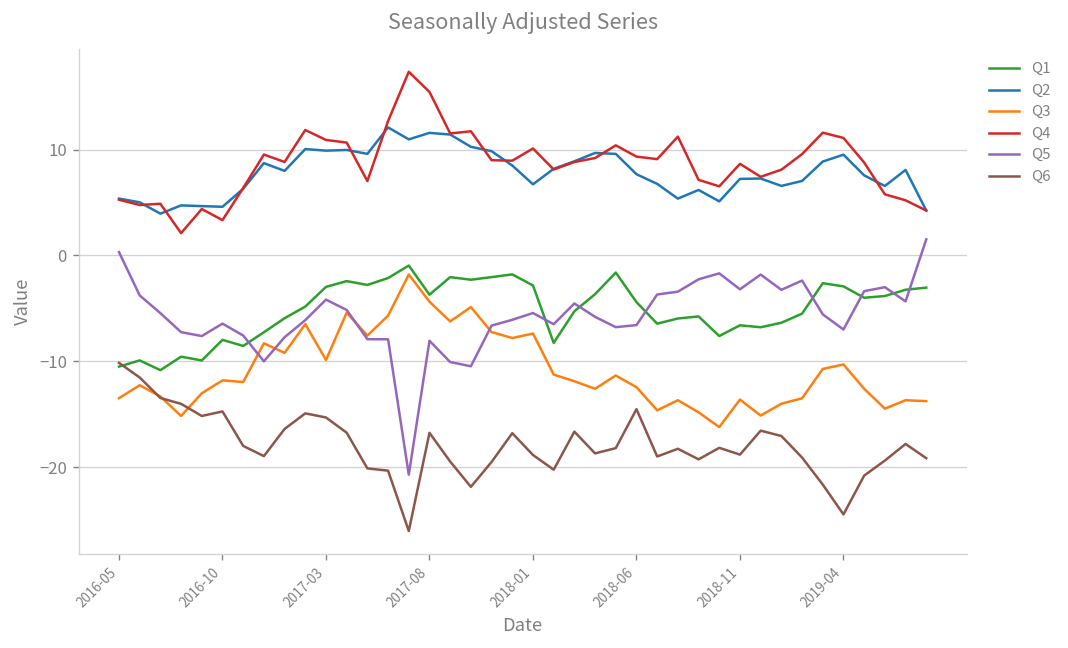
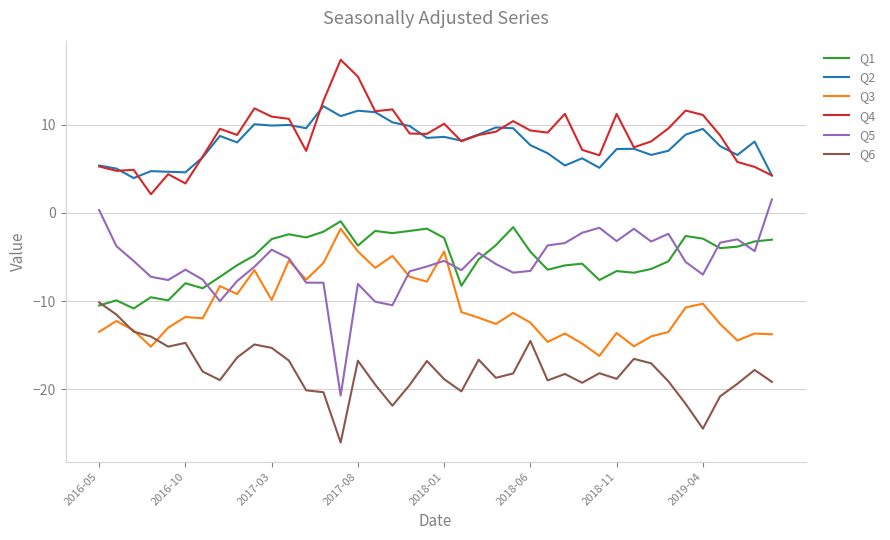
  {
    "Q1": {
      "2016-05": -11,
      "2016-10": -8,
      "2017-03": -3,
      "2017-08": -4,
      "2018-01": -3,
      "2018-06": -4,
      "2018-11": -7,
      "2019-04": -3
    },
    "Q2": {
      "2016-10": 5,
      "2017-03": 10,
      "2017-08": 12,
-     "2018-01": 7,
+     "2018-01": 9,
      "2018-06": 8,
      "2018-11": 7,
      "2019-04": 10
    },
    "Q3": {
      "2016-05": -13,
      "2016-10": -12,
      "2017-03": -10,
      "2017-08": -4,
-     "2018-01": -7,
+     "2018-01": -4,
      "2018-06": -12,
      "2018-11": -14,
      "2019-04": -10
    },
    "Q4": {
      "2016-10": 3,
      "2017-03": 11,
      "2017-08": 15,
      "2018-01": 10,
      "2018-06": 9,
-     "2018-11": 9,
+     "2018-11": 11,
      "2019-04": 11
    },
    "Q5": {
      "2016-05": 0,
      "2016-10": -6,
      "2017-03": -4,
      "2017-08": -8,
      "2018-01": -5,
      "2018-06": -7,
      "2018-11": -3,
      "2019-04": -7
    },
    "Q6": {
      "2016-05": -10,
      "2016-10": -15,
      "2017-03": -15,
      "2017-08": -17,
      "2018-01": -19,
      "2018-06": -15,
      "2018-11": -19,
      "2019-04": -24
    }
  }
